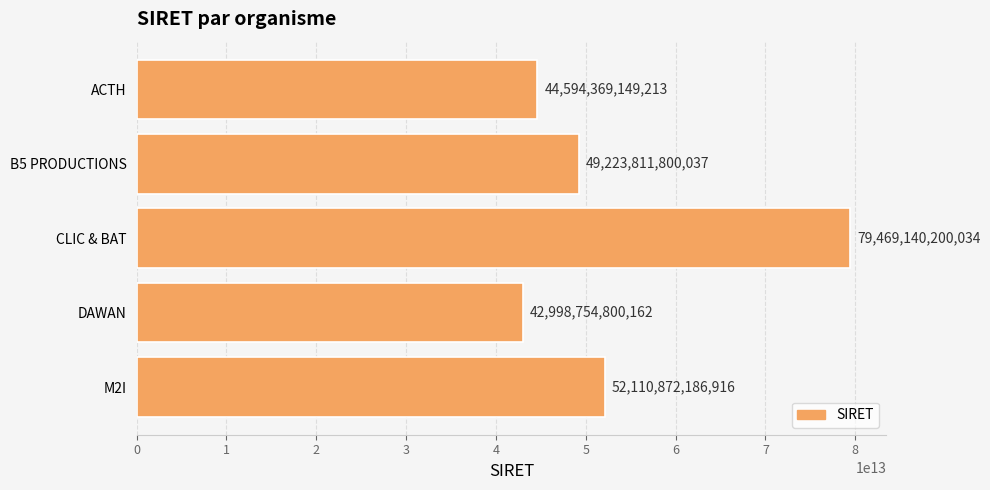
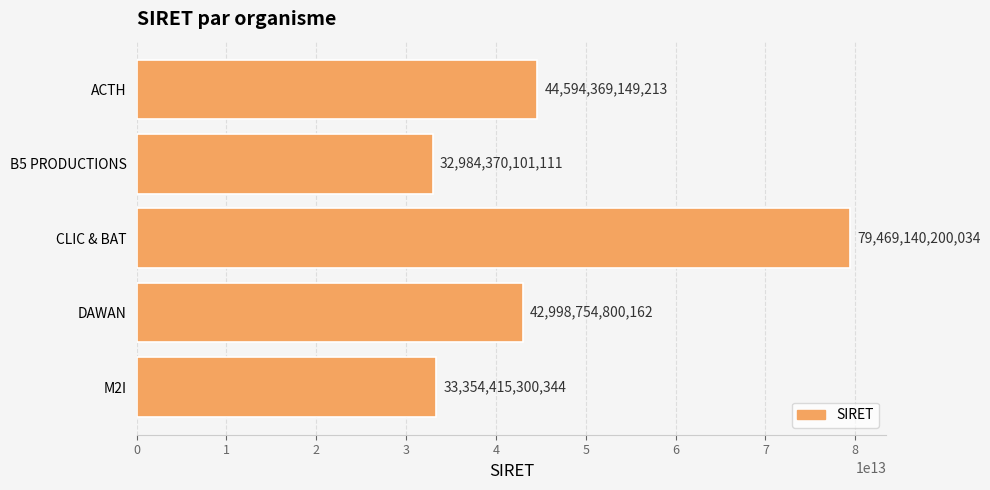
  {
    "ACTH": "44,594,369,149,213",
-   "B5 PRODUCTIONS": "49,223,811,800,037",
+   "B5 PRODUCTIONS": "32,984,370,101,111",
    "CLIC & BAT": "79,469,140,200,034",
    "DAWAN": "42,998,754,800,162",
-   "M2I": "52,110,872,186,916"
+   "M2I": "33,354,415,300,344"
  }
